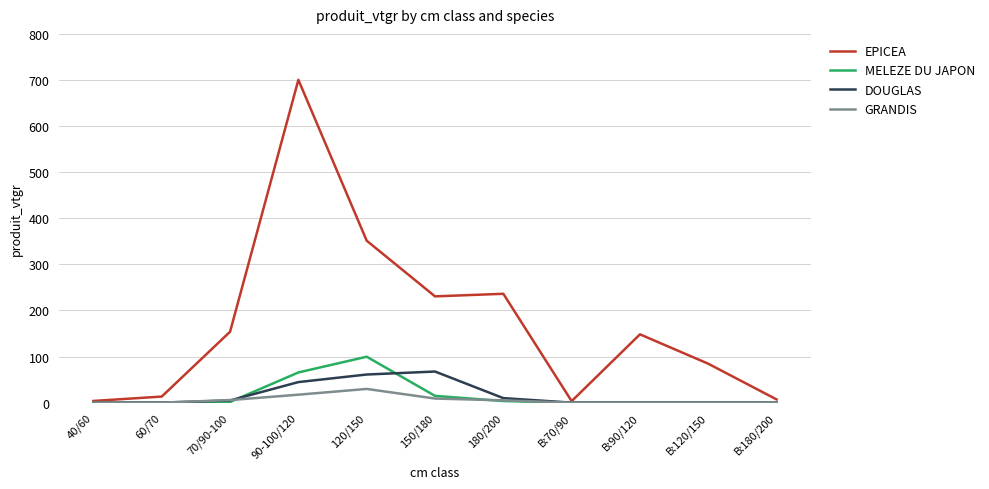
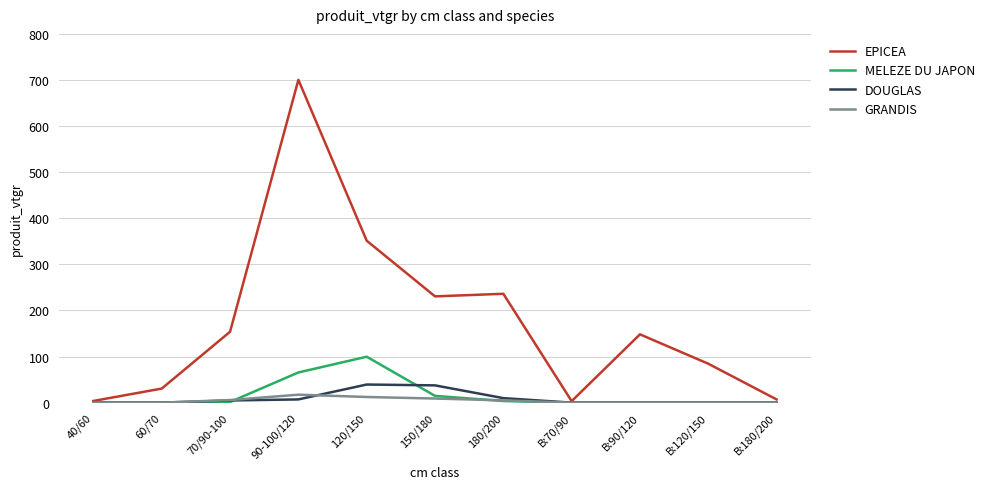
  {
    "EPICEA": {
-     "60/70": 10,
+     "60/70": 30,
      "70/90-100": 150,
      "90-100/120": 700,
      "120/150": 350,
      "150/180": 230,
      "180/200": 240,
      "B:90/120": 150,
      "B:120/150": 80,
      "B:180/200": 10
    },
    "MELEZE DU JAPON": {
      "90-100/120": 70,
      "120/150": 100,
      "150/180": 10
    },
    "DOUGLAS": {
-     "90-100/120": 40,
-     "120/150": 60,
-     "150/180": 70
+     "90-100/120": 10,
+     "120/150": 40,
+     "150/180": 40
    },
    "GRANDIS": {
      "90-100/120": 20,
-     "120/150": 30,
+     "120/150": 10,
      "150/180": 10
    }
  }
